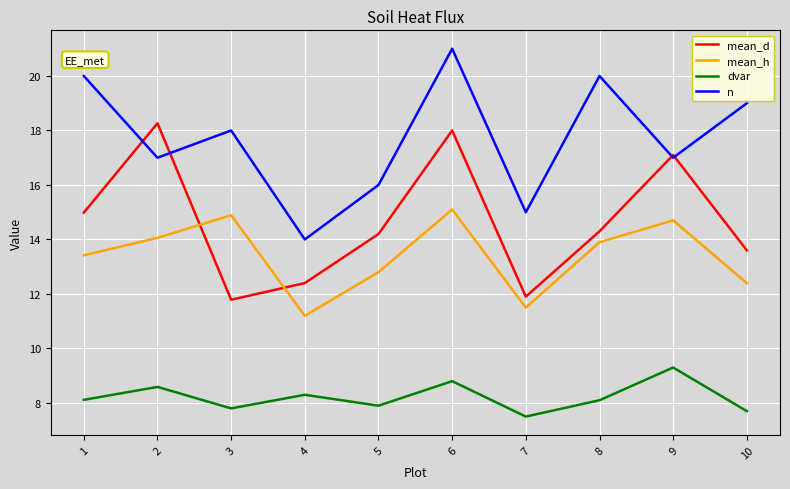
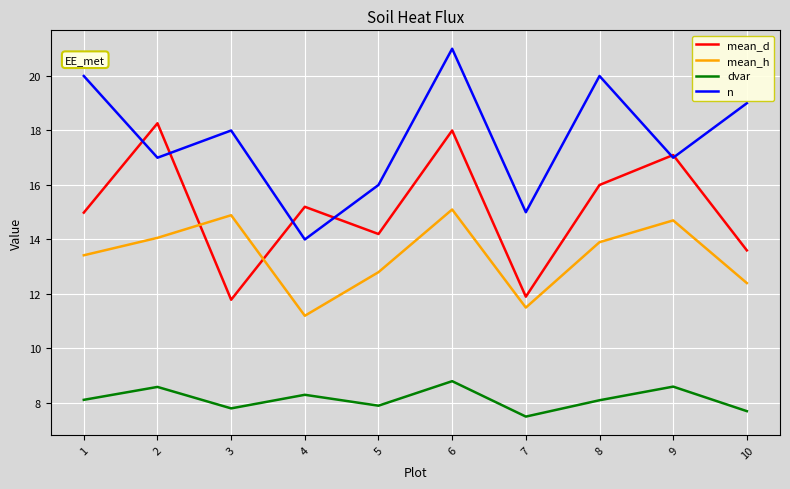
  {
    "mean_d": {
      "1": 15.0,
      "2": 18.3,
      "3": 11.8,
-     "4": 12.4,
+     "4": 15.2,
      "5": 14.2,
      "6": 18.0,
      "7": 11.9,
-     "8": 14.3,
+     "8": 16.0,
      "9": 17.1,
      "10": 13.6
    },
    "mean_h": {
      "1": 13.4,
      "2": 14.1,
      "3": 14.9,
      "4": 11.2,
      "5": 12.8,
      "6": 15.1,
      "7": 11.5,
      "8": 13.9,
      "9": 14.7,
      "10": 12.4
    },
    "dvar": {
      "1": 8.1,
      "2": 8.6,
      "3": 7.8,
      "4": 8.3,
      "5": 7.9,
      "6": 8.8,
      "7": 7.5,
      "8": 8.1,
-     "9": 9.3,
+     "9": 8.6,
      "10": 7.7
    },
    "n": {
      "1": 20.0,
      "2": 17.0,
      "3": 18.0,
      "4": 14.0,
      "5": 16.0,
      "6": 21.0,
      "7": 15.0,
      "8": 20.0,
      "9": 17.0,
      "10": 19.0
    }
  }
